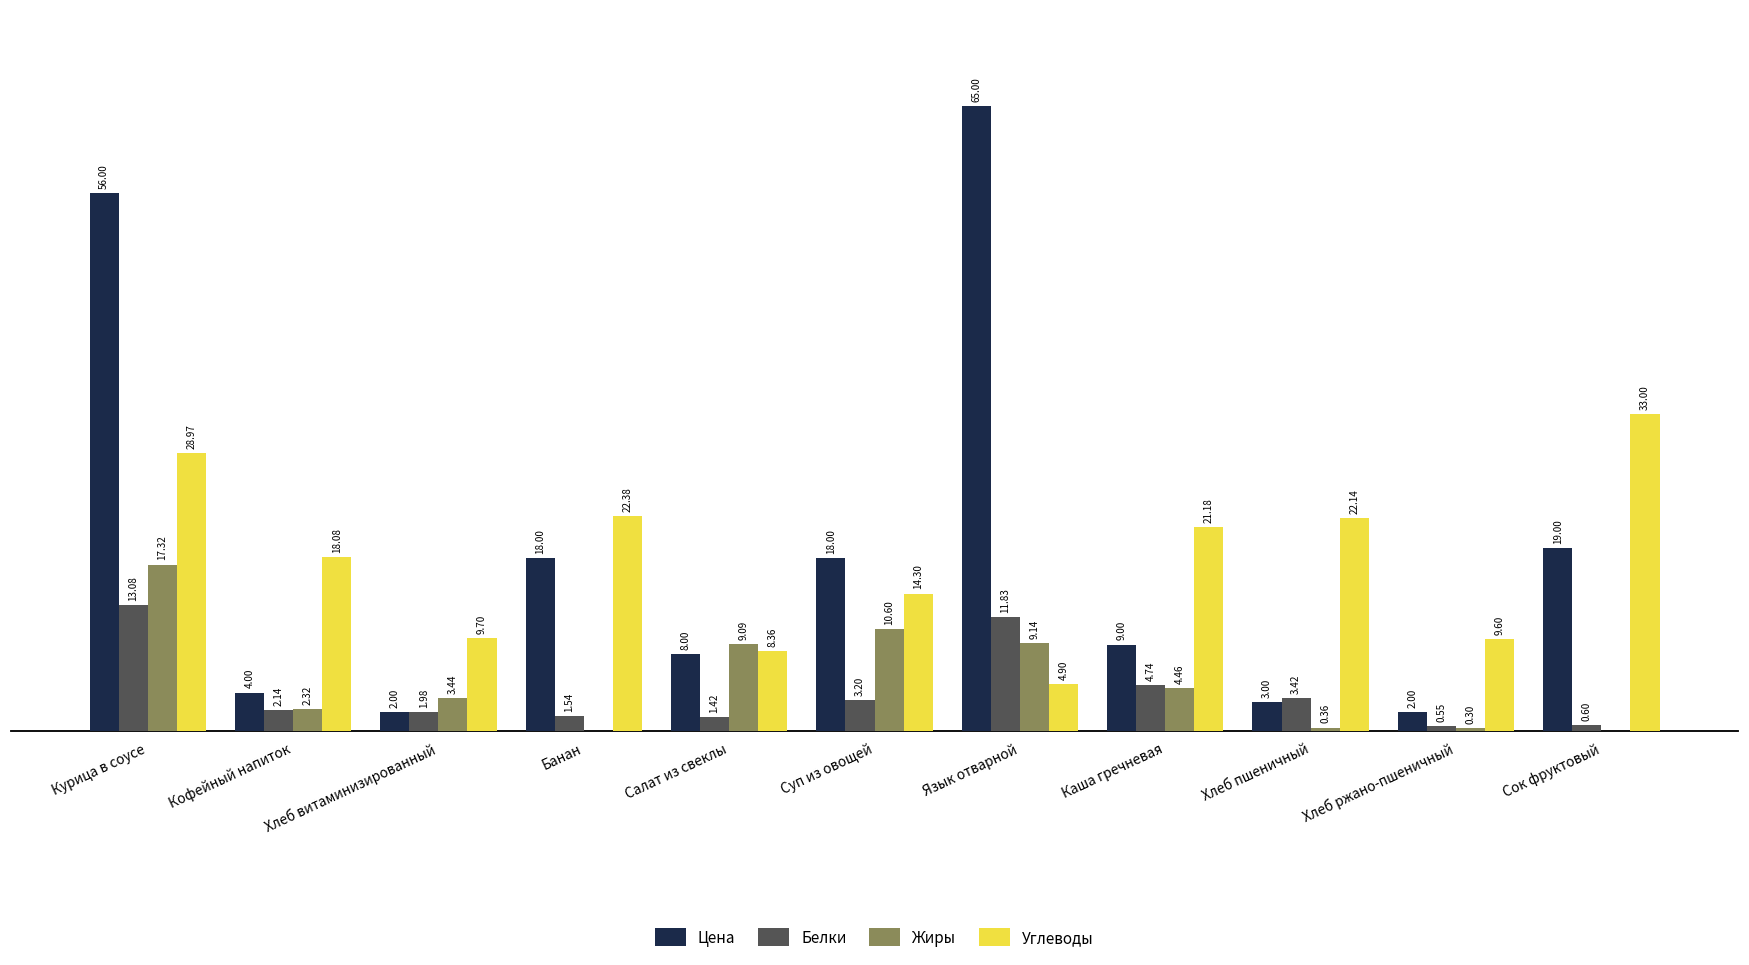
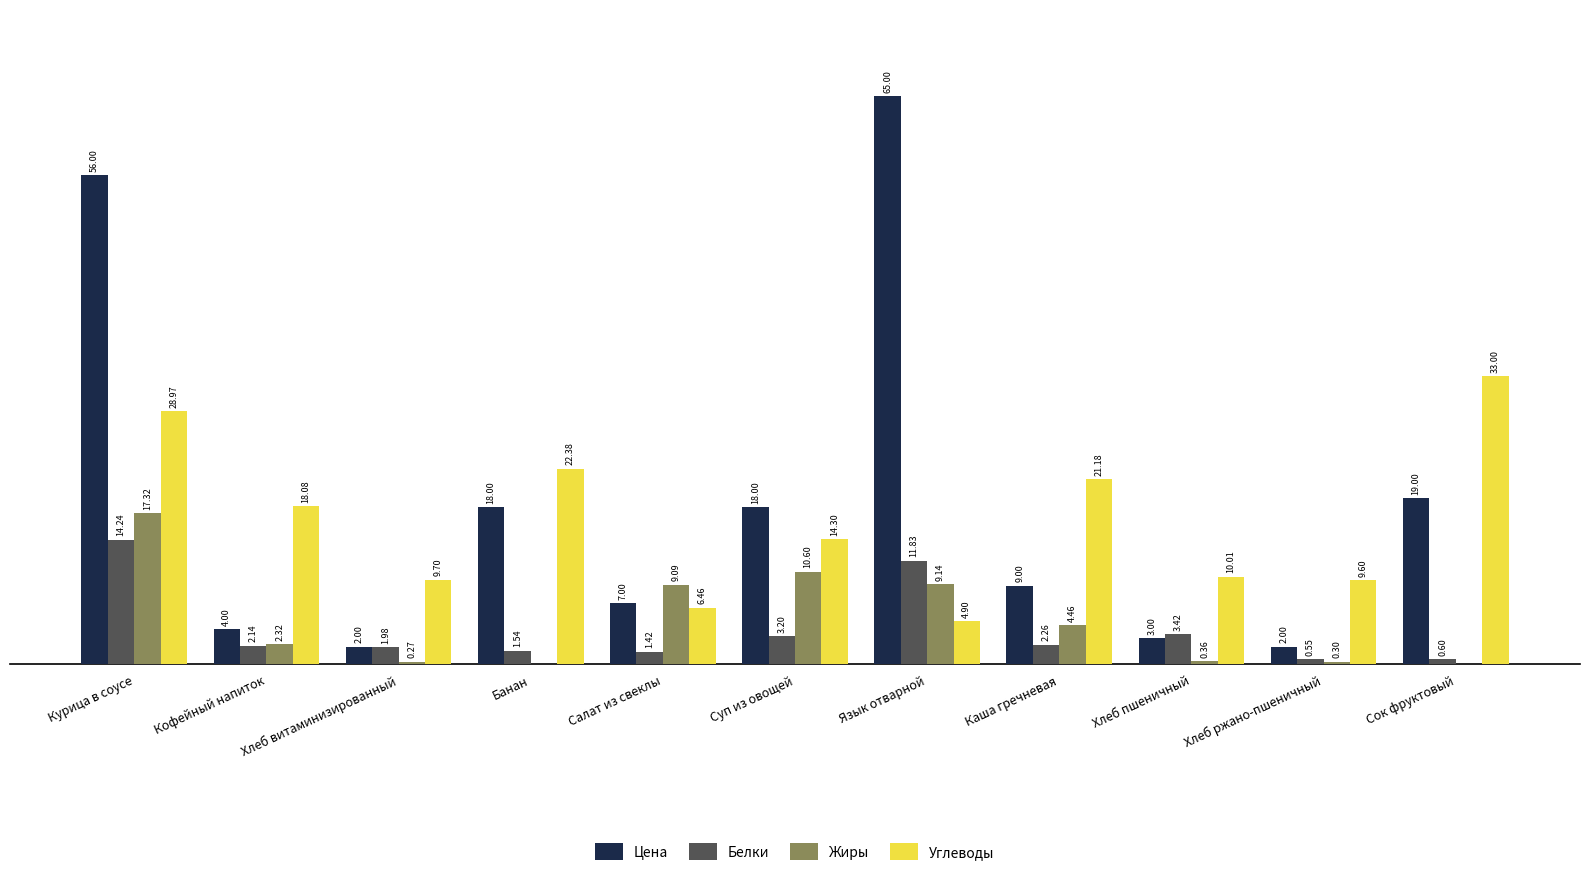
  {
    "Цена": {
      "Курица в соусе": 56.00,
      "Кофейный напиток": 4.00,
      "Хлеб витаминизированный": 2.00,
      "Банан": 18.00,
-     "Салат из свеклы": 8.00,
+     "Салат из свеклы": 7.00,
      "Суп из овощей": 18.00,
      "Язык отварной": 65.00,
      "Каша гречневая": 9.00,
      "Хлеб пшеничный": 3.00,
      "Хлеб ржано-пшеничный": 2.00,
      "Сок фруктовый": 19.00
    },
    "Белки": {
-     "Курица в соусе": 13.08,
+     "Курица в соусе": 14.24,
      "Кофейный напиток": 2.14,
      "Хлеб витаминизированный": 1.98,
      "Банан": 1.54,
      "Салат из свеклы": 1.42,
      "Суп из овощей": 3.20,
      "Язык отварной": 11.83,
-     "Каша гречневая": 4.74,
+     "Каша гречневая": 2.26,
      "Хлеб пшеничный": 3.42,
      "Хлеб ржано-пшеничный": 0.55,
      "Сок фруктовый": 0.60
    },
    "Жиры": {
      "Курица в соусе": 17.32,
      "Кофейный напиток": 2.32,
-     "Хлеб витаминизированный": 3.44,
+     "Хлеб витаминизированный": 0.27,
      "Салат из свеклы": 9.09,
      "Суп из овощей": 10.60,
      "Язык отварной": 9.14,
      "Каша гречневая": 4.46,
      "Хлеб пшеничный": 0.36,
      "Хлеб ржано-пшеничный": 0.30
    },
    "Углеводы": {
      "Курица в соусе": 28.97,
      "Кофейный напиток": 18.08,
      "Хлеб витаминизированный": 9.70,
      "Банан": 22.38,
-     "Салат из свеклы": 8.36,
+     "Салат из свеклы": 6.46,
      "Суп из овощей": 14.30,
      "Язык отварной": 4.90,
      "Каша гречневая": 21.18,
-     "Хлеб пшеничный": 22.14,
+     "Хлеб пшеничный": 10.01,
      "Хлеб ржано-пшеничный": 9.60,
      "Сок фруктовый": 33.00
    }
  }
